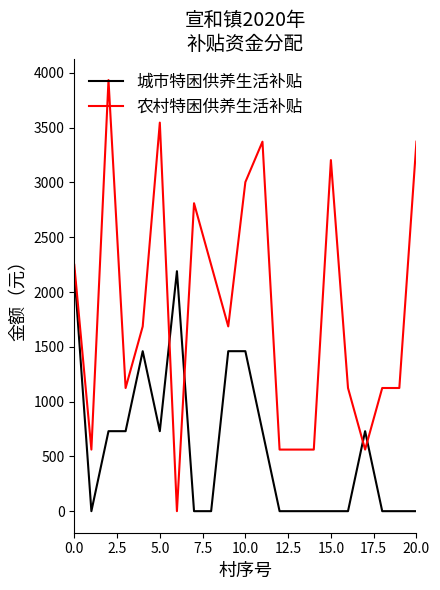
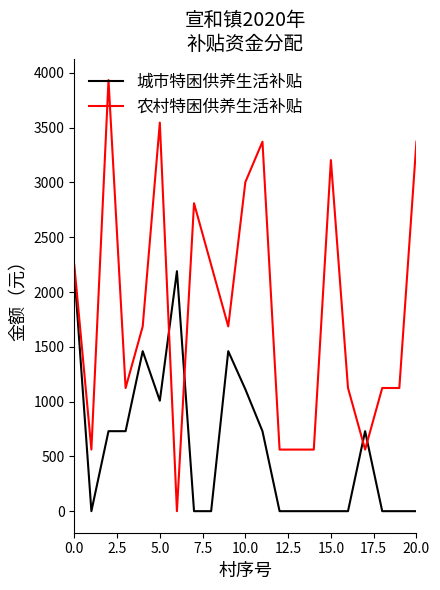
  {
    "城市特困供养生活补贴": {
      "0.0": 2190,
-     "5.0": 730,
-     "10.0": 1460,
+     "5.0": 1010,
+     "10.0": 1110,
      "15.0": 0,
      "20.0": 0
    },
    "农村特困供养生活补贴": {
      "0.0": 2250,
      "5.0": 3550,
      "10.0": 3000,
      "15.0": 3200,
      "20.0": 3370
    }
  }
